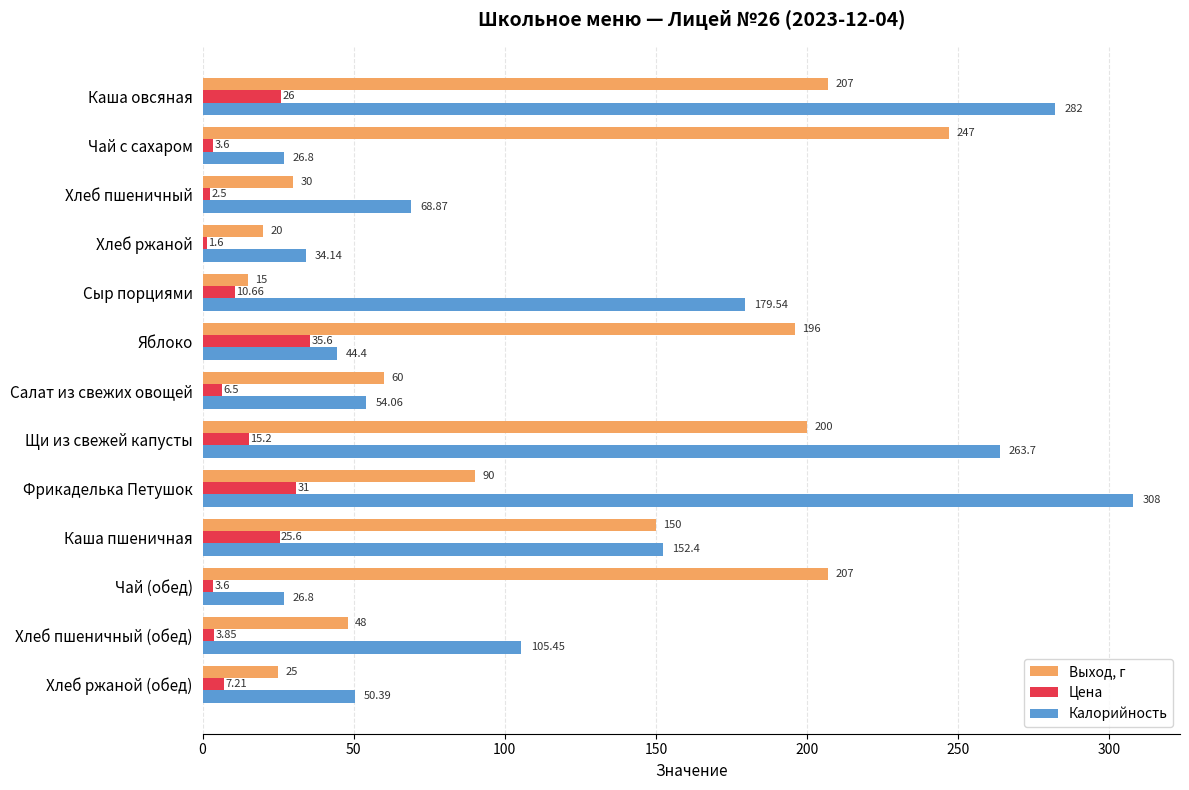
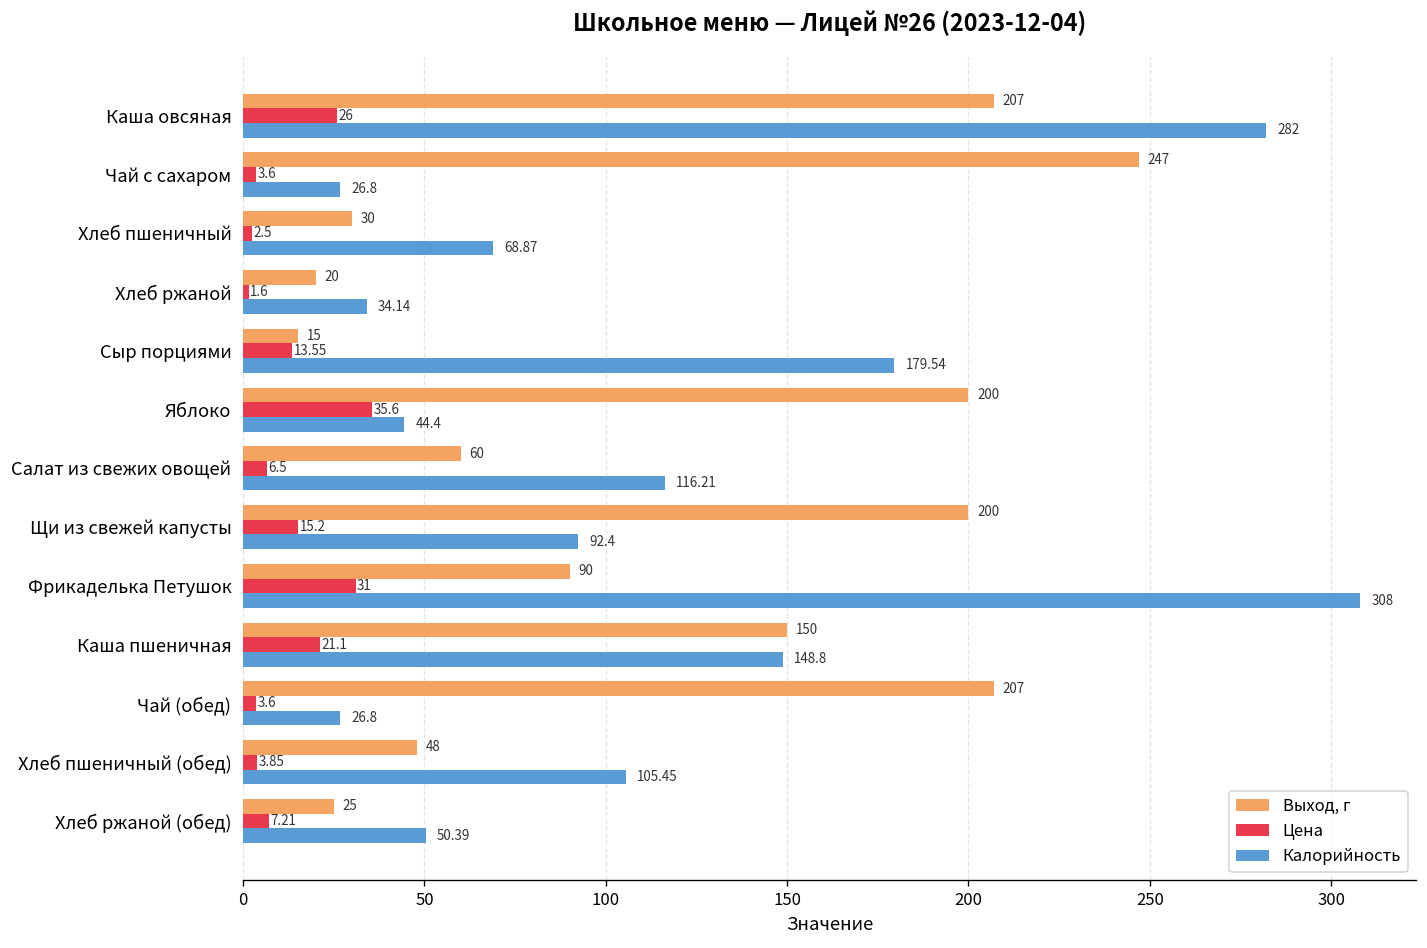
  {
    "Выход, г": {
      "Каша овсяная": 207,
      "Чай с сахаром": 247,
      "Хлеб пшеничный": 30,
      "Хлеб ржаной": 20,
      "Сыр порциями": 15,
-     "Яблоко": 196,
+     "Яблоко": 200,
      "Салат из свежих овощей": 60,
      "Щи из свежей капусты": 200,
      "Фрикаделька Петушок": 90,
      "Каша пшеничная": 150,
      "Чай (обед)": 207,
      "Хлеб пшеничный (обед)": 48,
      "Хлеб ржаной (обед)": 25
    },
    "Цена": {
      "Каша овсяная": 26,
      "Чай с сахаром": 3.6,
      "Хлеб пшеничный": 2.5,
      "Хлеб ржаной": 1.6,
-     "Сыр порциями": 10.66,
+     "Сыр порциями": 13.55,
      "Яблоко": 35.6,
      "Салат из свежих овощей": 6.5,
      "Щи из свежей капусты": 15.2,
      "Фрикаделька Петушок": 31,
-     "Каша пшеничная": 25.6,
+     "Каша пшеничная": 21.1,
      "Чай (обед)": 3.6,
      "Хлеб пшеничный (обед)": 3.85,
      "Хлеб ржаной (обед)": 7.21
    },
    "Калорийность": {
      "Каша овсяная": 282,
      "Чай с сахаром": 26.8,
      "Хлеб пшеничный": 68.87,
      "Хлеб ржаной": 34.14,
      "Сыр порциями": 179.54,
      "Яблоко": 44.4,
-     "Салат из свежих овощей": 54.06,
-     "Щи из свежей капусты": 263.7,
+     "Салат из свежих овощей": 116.21,
+     "Щи из свежей капусты": 92.4,
      "Фрикаделька Петушок": 308,
-     "Каша пшеничная": 152.4,
+     "Каша пшеничная": 148.8,
      "Чай (обед)": 26.8,
      "Хлеб пшеничный (обед)": 105.45,
      "Хлеб ржаной (обед)": 50.39
    }
  }
